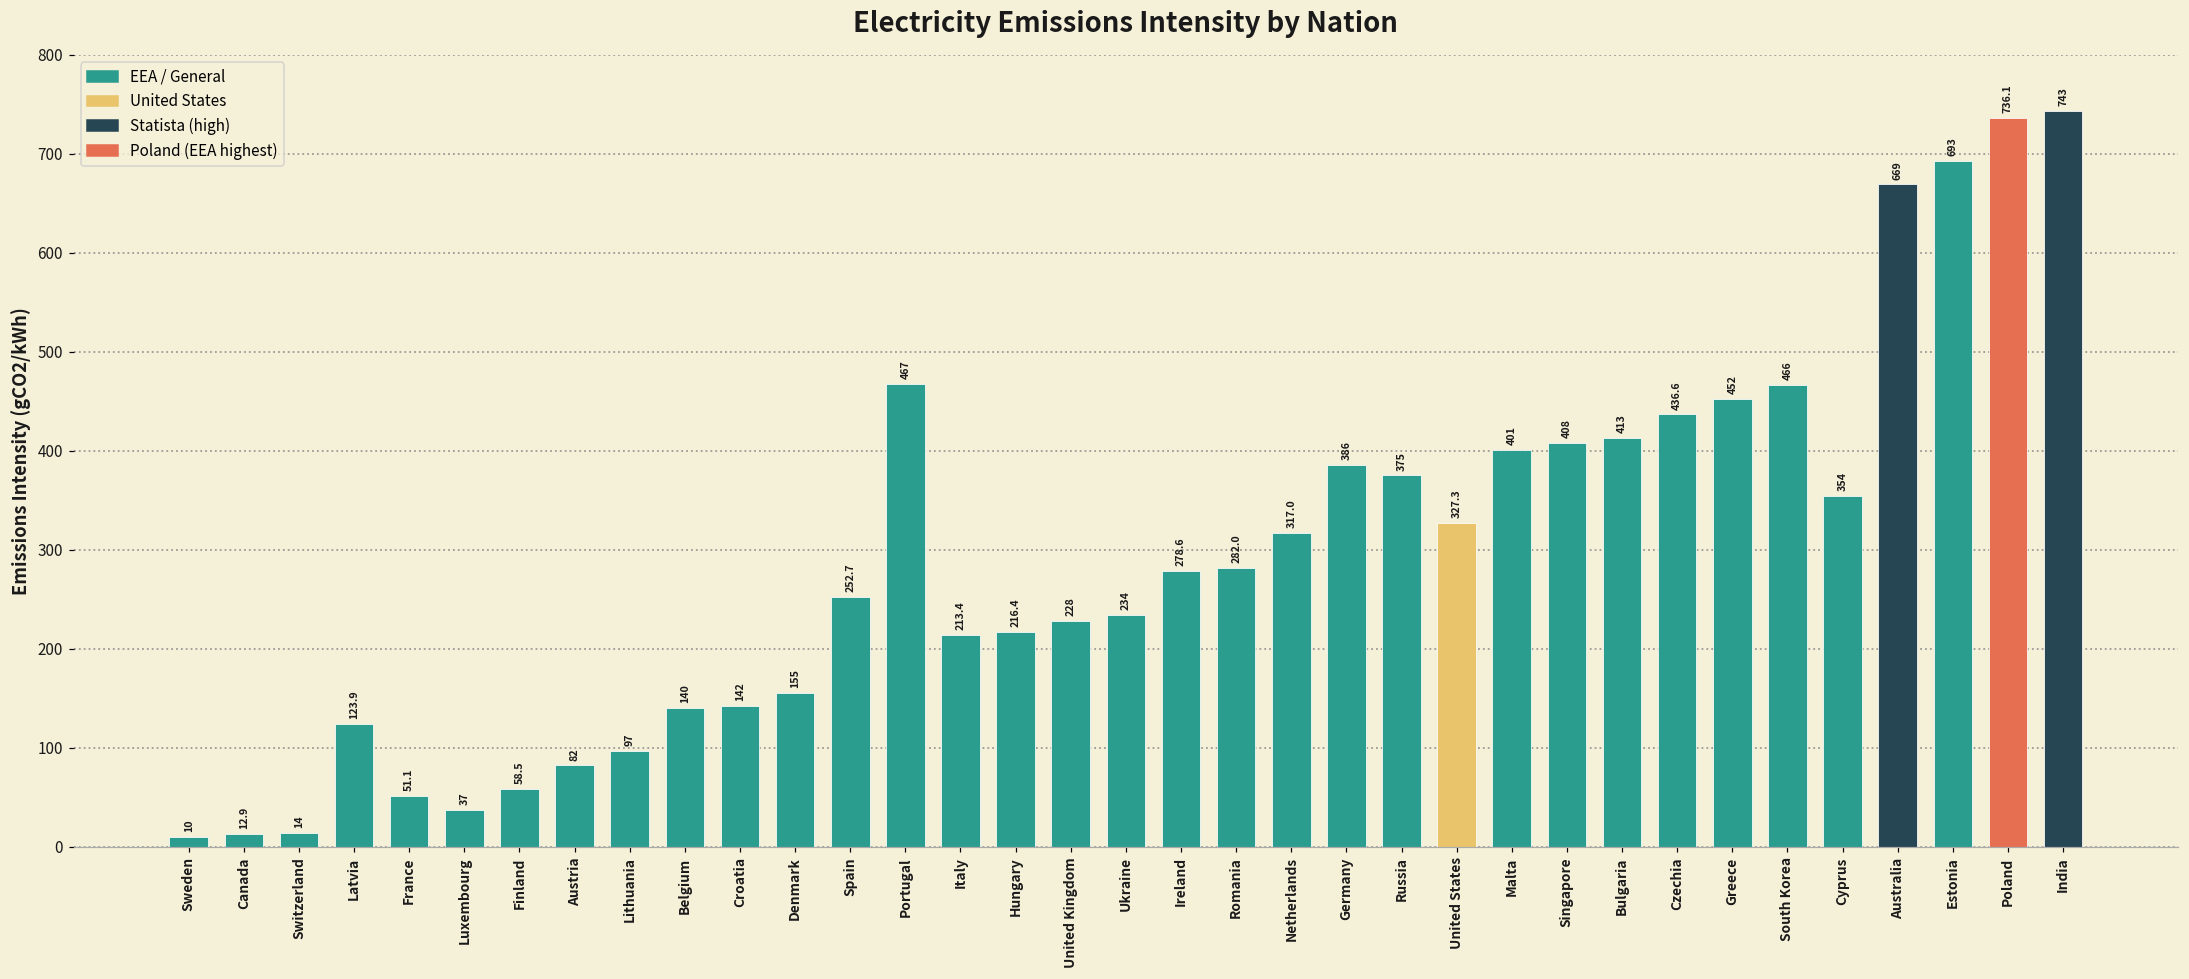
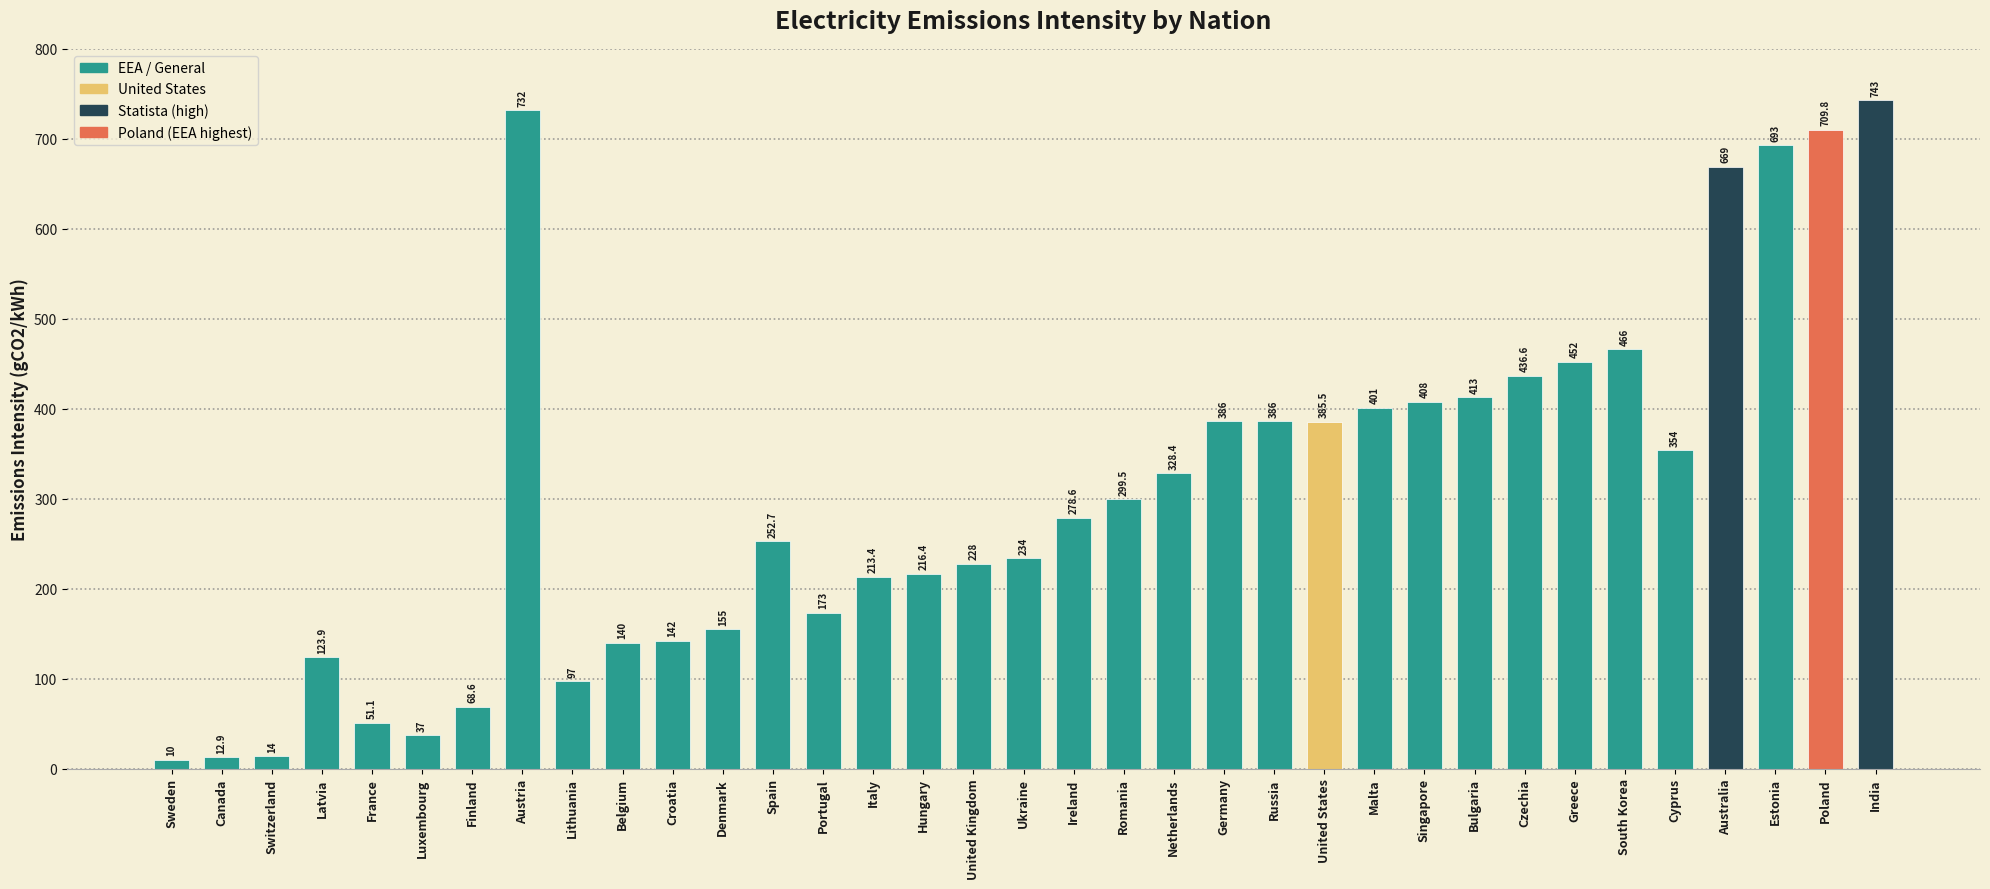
  {
    "Sweden": 10,
    "Canada": 12.9,
    "Switzerland": 14,
    "Latvia": 123.9,
    "France": 51.1,
    "Luxembourg": 37,
-   "Finland": 58.5,
-   "Austria": 82,
+   "Finland": 68.6,
+   "Austria": 732,
    "Lithuania": 97,
    "Belgium": 140,
    "Croatia": 142,
    "Denmark": 155,
    "Spain": 252.7,
-   "Portugal": 467,
+   "Portugal": 173,
    "Italy": 213.4,
    "Hungary": 216.4,
    "United Kingdom": 228,
    "Ukraine": 234,
    "Ireland": 278.6,
-   "Romania": 282.0,
-   "Netherlands": 317.0,
+   "Romania": 299.5,
+   "Netherlands": 328.4,
    "Germany": 386,
-   "Russia": 375,
-   "United States": 327.3,
+   "Russia": 386,
+   "United States": 385.5,
    "Malta": 401,
    "Singapore": 408,
    "Bulgaria": 413,
    "Czechia": 436.6,
    "Greece": 452,
    "South Korea": 466,
    "Cyprus": 354,
    "Australia": 669,
    "Estonia": 693,
-   "Poland": 736.1,
+   "Poland": 709.8,
    "India": 743
  }
